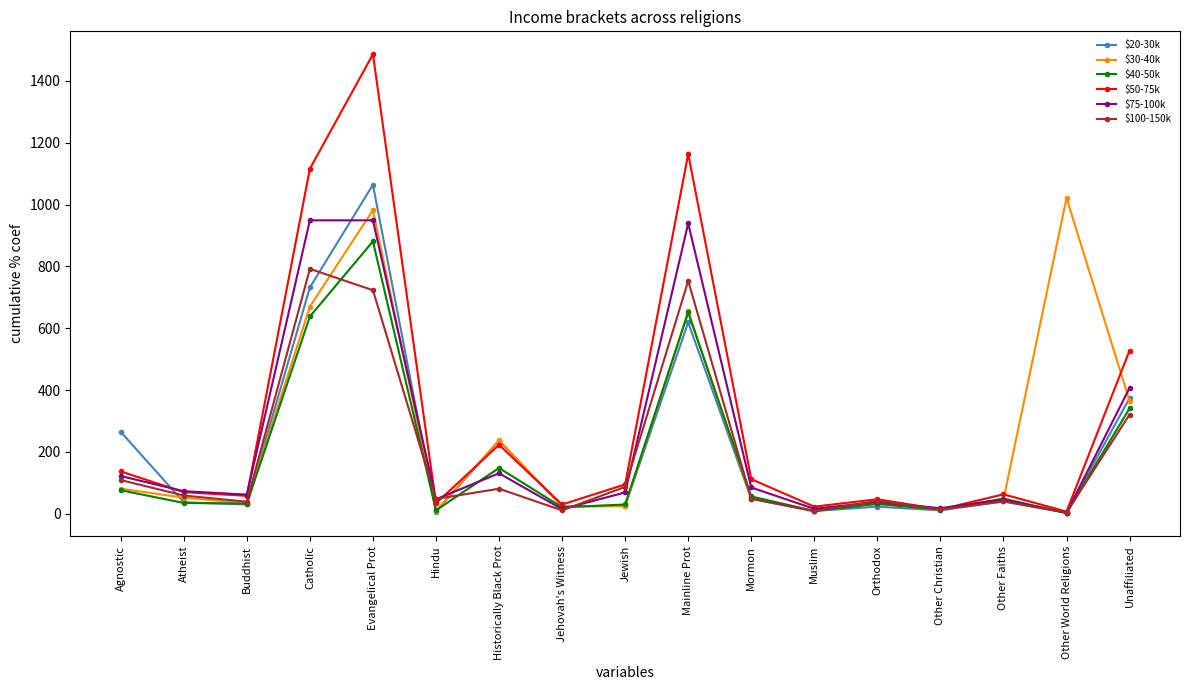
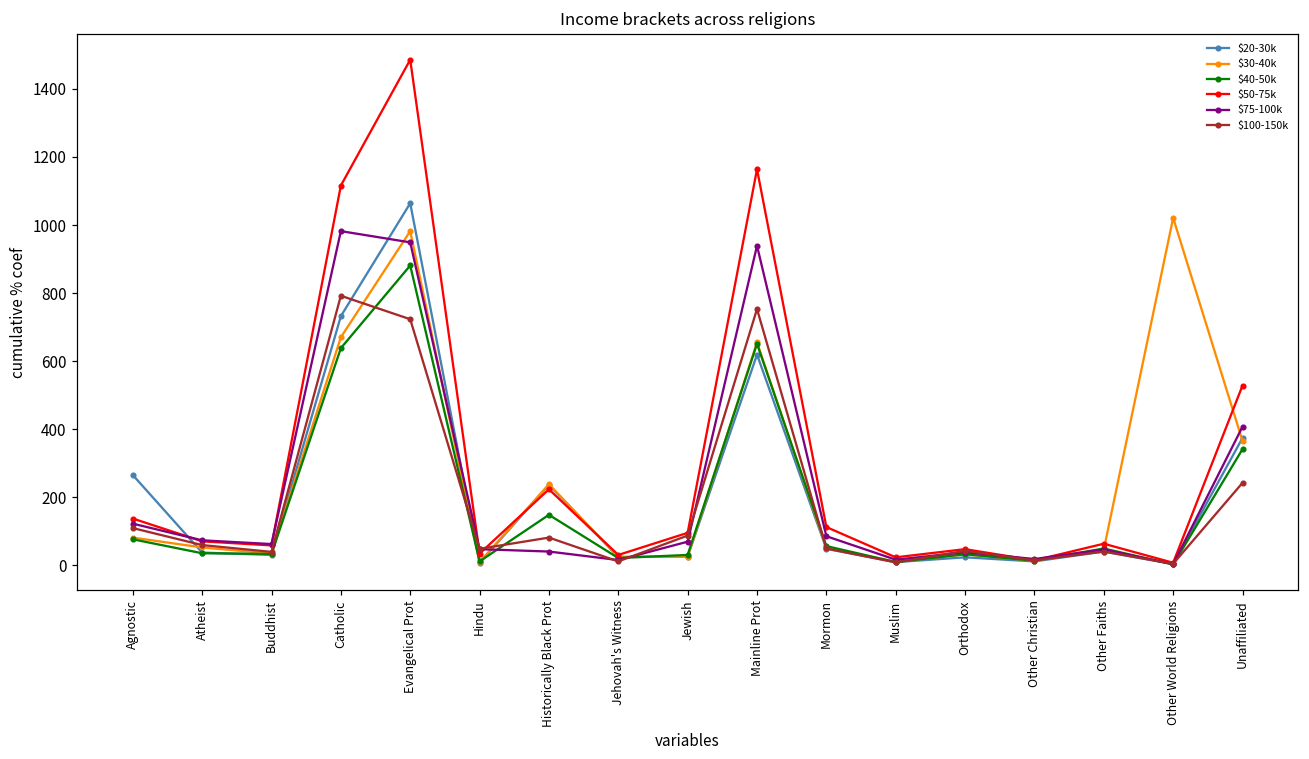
  {
    "$20-30k": {
      "Agnostic": 270,
      "Catholic": 730,
      "Evangelical Prot": 1060,
      "Mainline Prot": 620,
      "Orthodox": 20,
      "Unaffiliated": 370
    },
    "$30-40k": {
      "Catholic": 670,
      "Evangelical Prot": 980,
      "Other World Religions": 1020,
      "Unaffiliated": 370
    },
    "$40-50k": {
      "Catholic": 640,
      "Evangelical Prot": 880,
      "Historically Black Prot": 150,
      "Unaffiliated": 340
    },
    "$50-75k": {
      "Agnostic": 140,
      "Catholic": 1120,
      "Evangelical Prot": 1490,
      "Hindu": 30,
      "Historically Black Prot": 220,
      "Mainline Prot": 1160,
      "Mormon": 110,
      "Other Faiths": 60,
      "Unaffiliated": 530
    },
    "$75-100k": {
      "Agnostic": 120,
-     "Catholic": 950,
+     "Catholic": 980,
      "Evangelical Prot": 950,
-     "Historically Black Prot": 130,
+     "Historically Black Prot": 40,
      "Jewish": 70,
      "Mainline Prot": 940,
      "Mormon": 90,
      "Unaffiliated": 410
    },
    "$100-150k": {
      "Agnostic": 110,
      "Catholic": 790,
      "Evangelical Prot": 720,
      "Historically Black Prot": 80,
      "Mainline Prot": 750,
-     "Unaffiliated": 320
+     "Unaffiliated": 240
    }
  }
